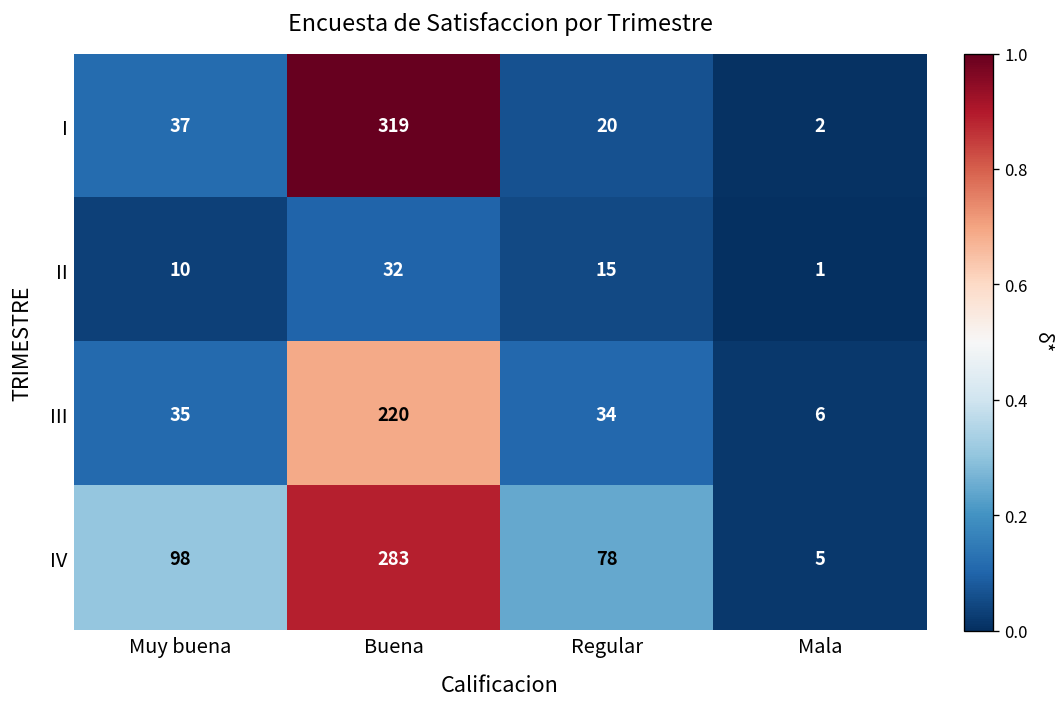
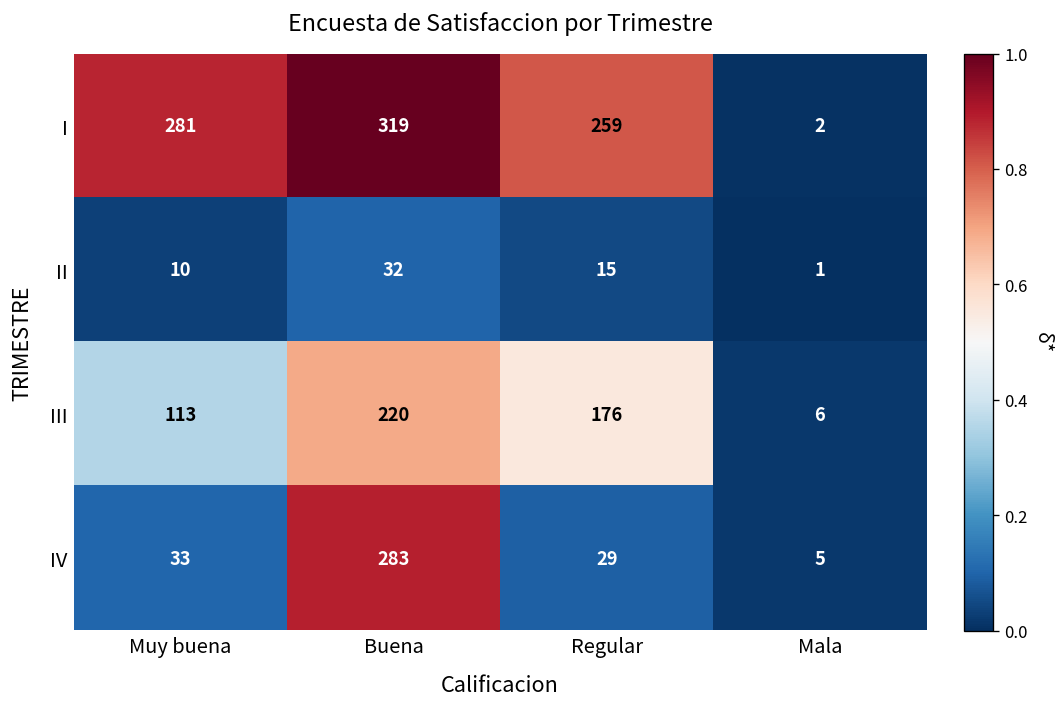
  {
    "I": {
-     "Muy buena": 37,
+     "Muy buena": 281,
      "Buena": 319,
-     "Regular": 20,
+     "Regular": 259,
      "Mala": 2
    },
    "II": {
      "Muy buena": 10,
      "Buena": 32,
      "Regular": 15,
      "Mala": 1
    },
    "III": {
-     "Muy buena": 35,
+     "Muy buena": 113,
      "Buena": 220,
-     "Regular": 34,
+     "Regular": 176,
      "Mala": 6
    },
    "IV": {
-     "Muy buena": 98,
+     "Muy buena": 33,
      "Buena": 283,
-     "Regular": 78,
+     "Regular": 29,
      "Mala": 5
    }
  }
